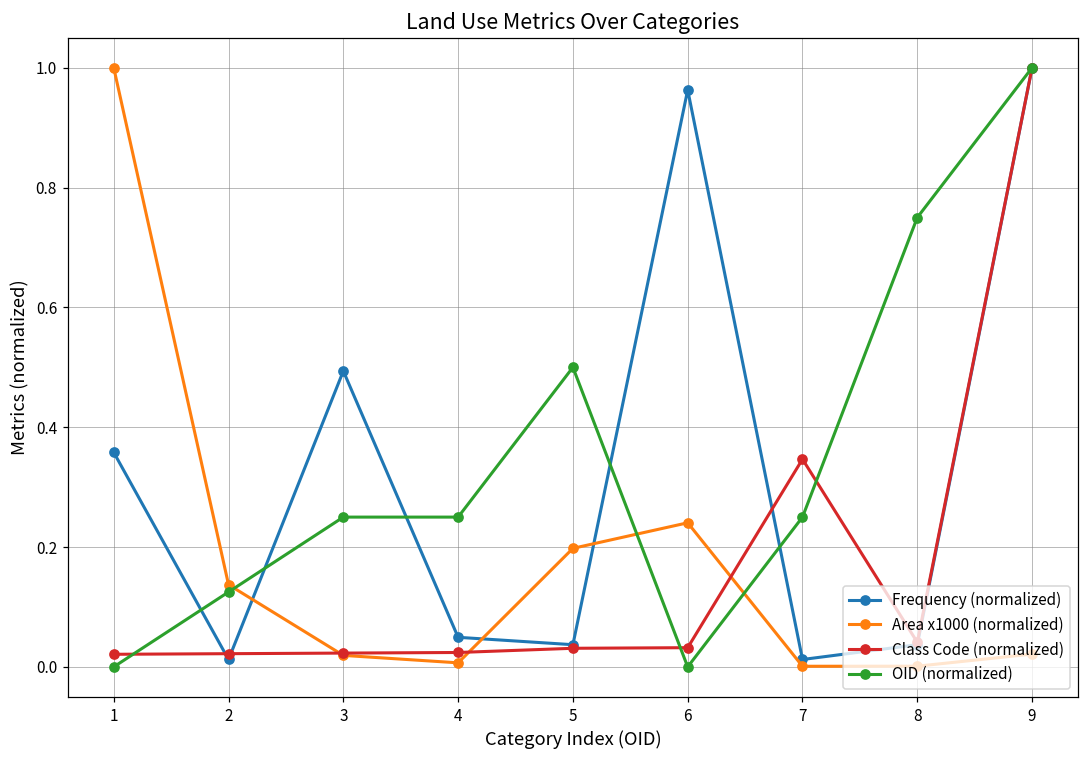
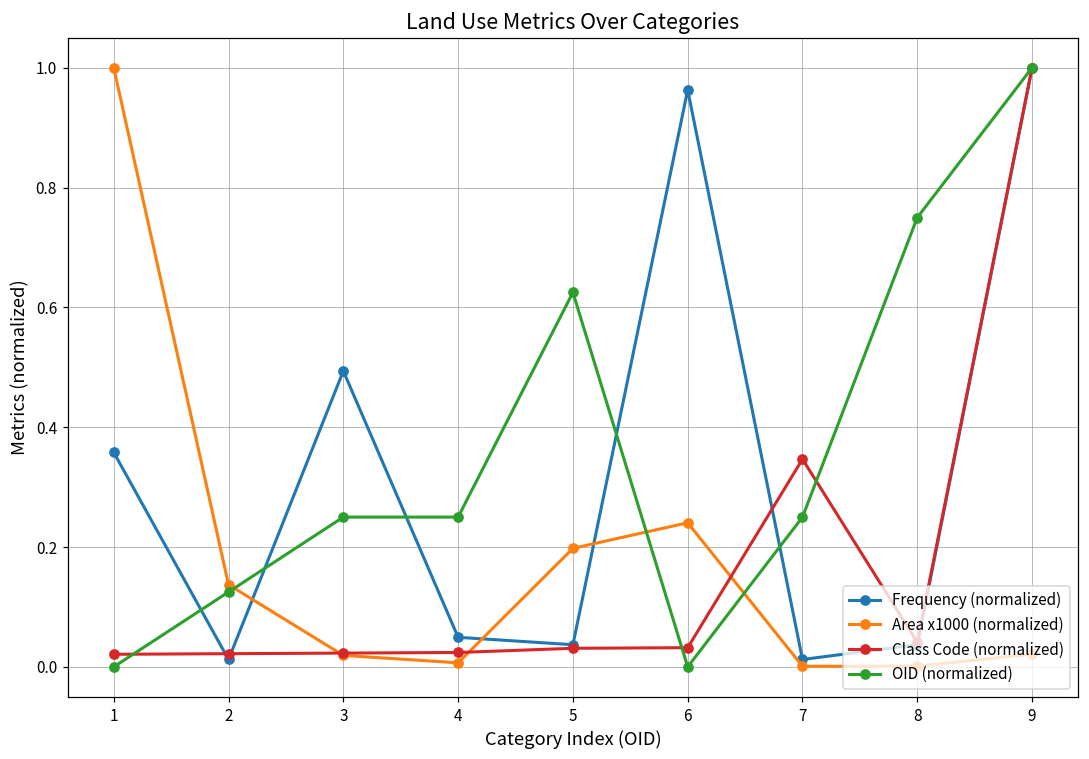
  {
    "Frequency (normalized)": {
      "1": 0.36,
      "2": 0.01,
      "3": 0.49,
      "4": 0.05,
      "5": 0.04,
      "6": 0.96,
      "7": 0.01
    },
    "Area x1000 (normalized)": {
      "1": 1.00,
      "2": 0.14,
      "4": 0.01,
      "5": 0.20,
      "6": 0.24,
      "7": 0.00
    },
    "Class Code (normalized)": {
      "1": 0.02,
      "2": 0.02,
      "4": 0.02,
      "5": 0.03,
      "6": 0.03,
      "7": 0.35
    },
    "OID (normalized)": {
      "1": 0.00,
      "2": 0.13,
      "3": 0.25,
      "4": 0.25,
-     "5": 0.50,
+     "5": 0.63,
      "6": 0.00,
      "7": 0.25,
      "8": 0.75
    }
  }
